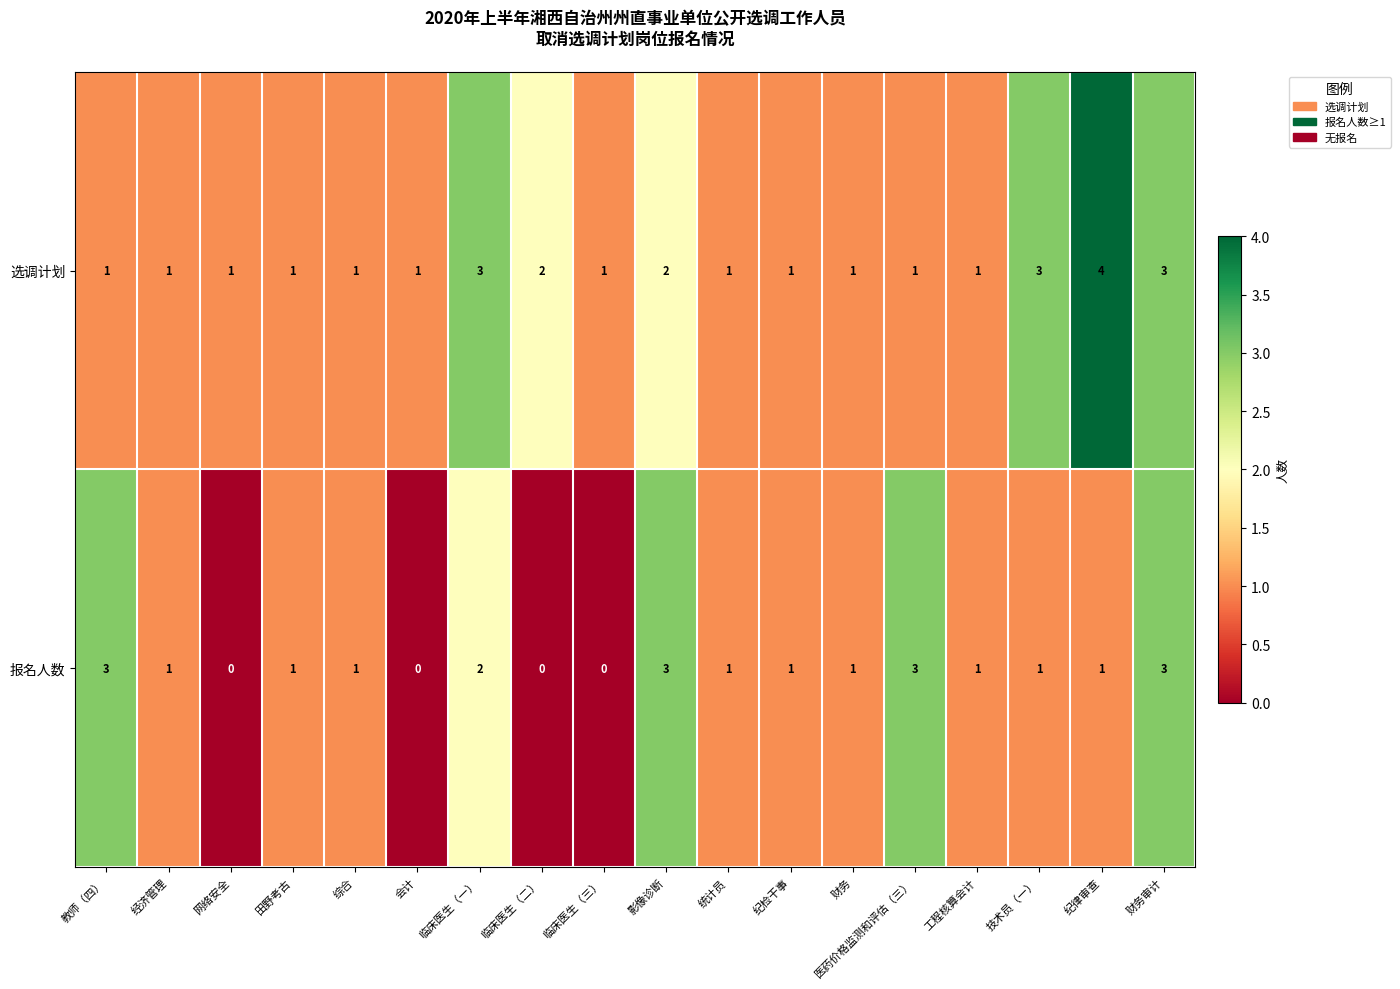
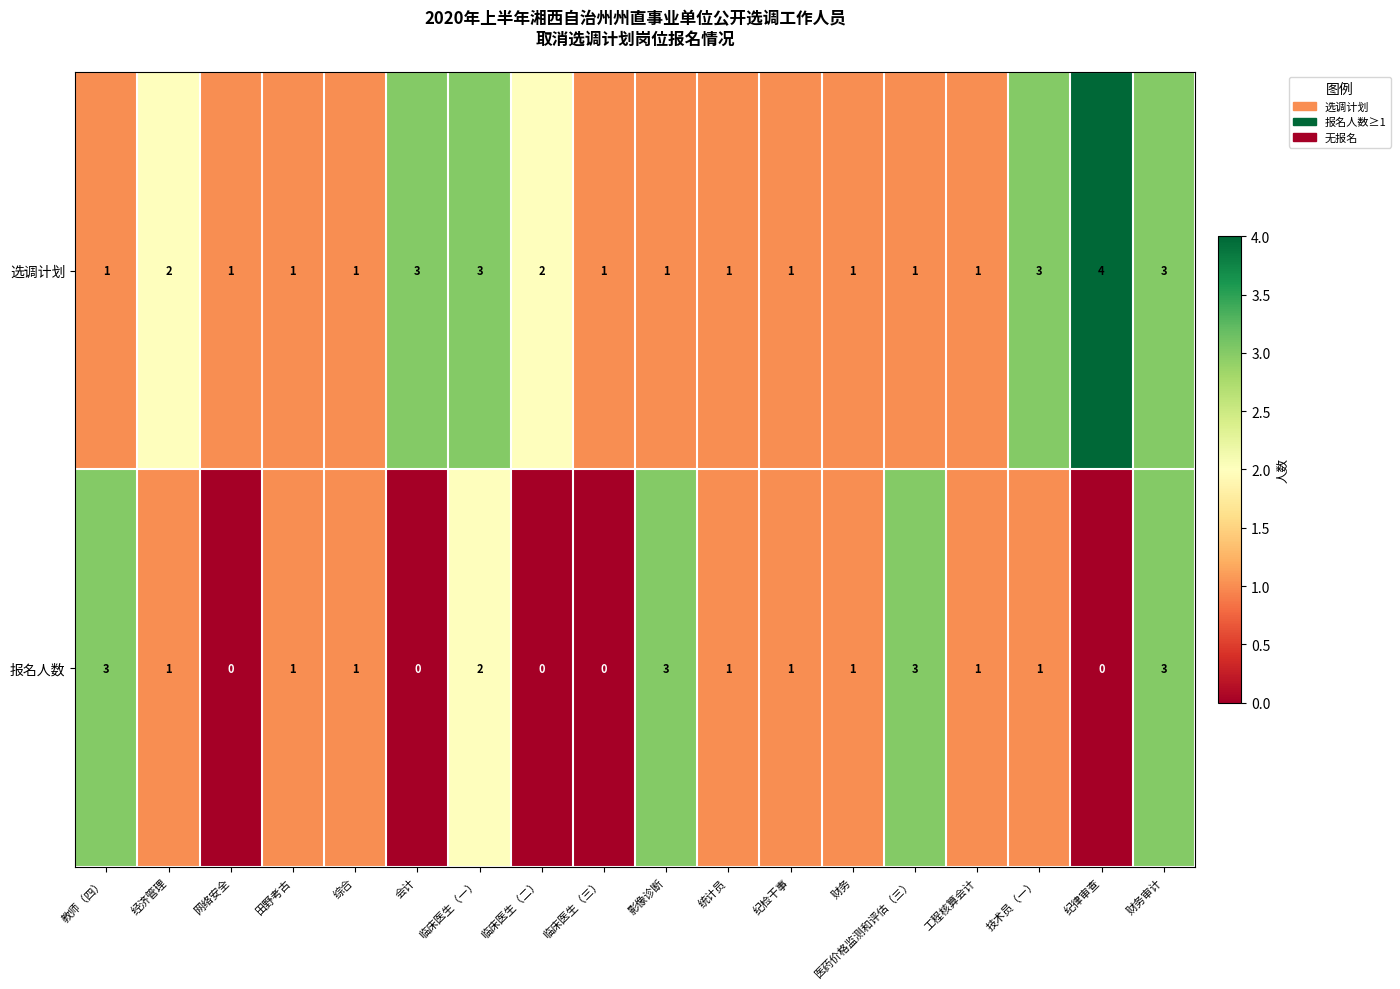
  {
    "选调计划": {
      "教师（四）": 1,
-     "经济管理": 1,
+     "经济管理": 2,
      "网络安全": 1,
      "田野考古": 1,
      "综合": 1,
-     "会计": 1,
+     "会计": 3,
      "临床医生（一）": 3,
      "临床医生（二）": 2,
      "临床医生（三）": 1,
-     "影像诊断": 2,
+     "影像诊断": 1,
      "统计员": 1,
      "纪检干事": 1,
      "财务": 1,
      "医药价格监测和评估（三）": 1,
      "工程核算会计": 1,
      "技术员（一）": 3,
      "纪律审查": 4,
      "财务审计": 3
    },
    "报名人数": {
      "教师（四）": 3,
      "经济管理": 1,
      "网络安全": 0,
      "田野考古": 1,
      "综合": 1,
      "会计": 0,
      "临床医生（一）": 2,
      "临床医生（二）": 0,
      "临床医生（三）": 0,
      "影像诊断": 3,
      "统计员": 1,
      "纪检干事": 1,
      "财务": 1,
      "医药价格监测和评估（三）": 3,
      "工程核算会计": 1,
      "技术员（一）": 1,
-     "纪律审查": 1,
+     "纪律审查": 0,
      "财务审计": 3
    }
  }
